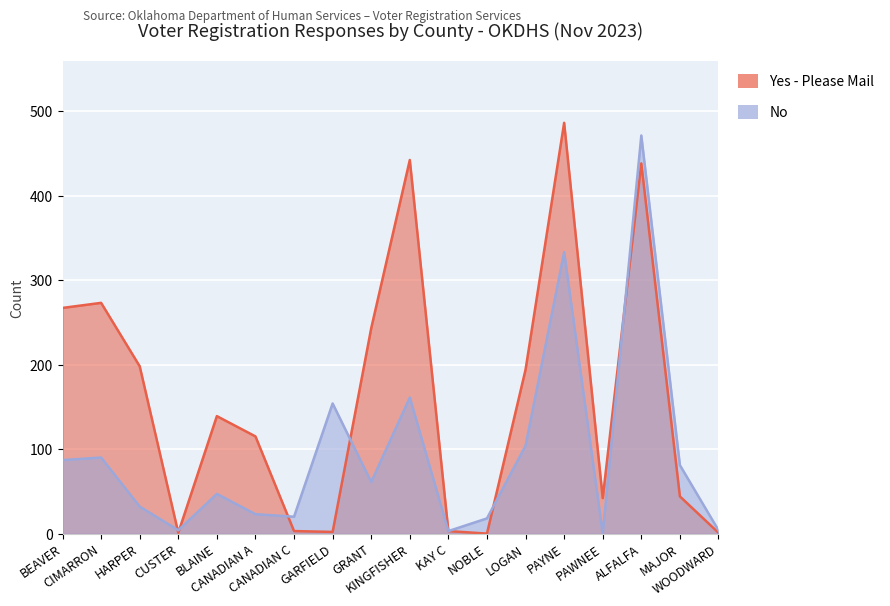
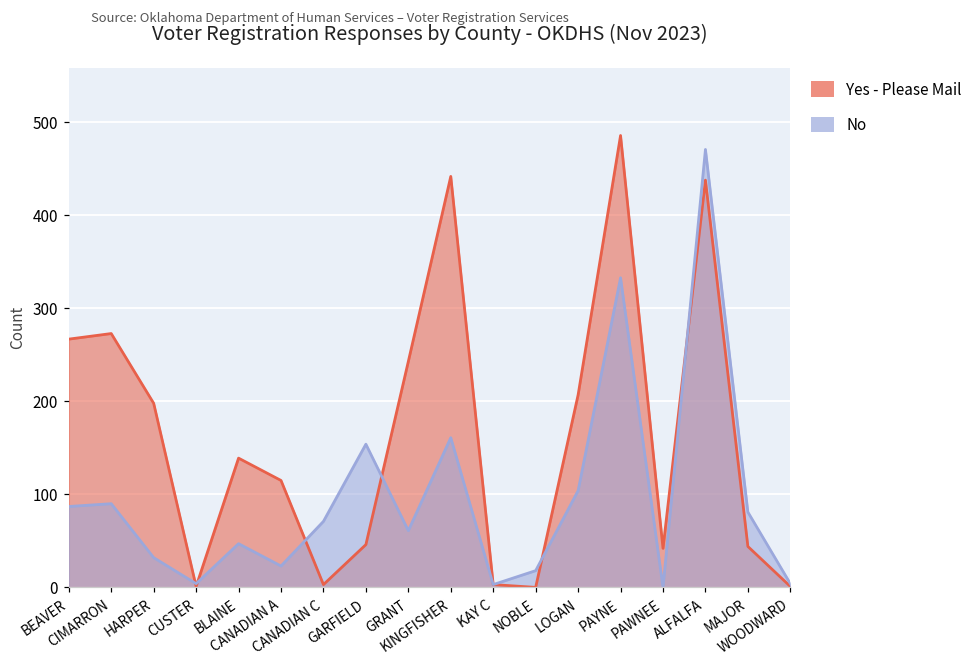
  {
    "Yes - Please Mail": {
      "BEAVER": 270,
      "CIMARRON": 270,
      "HARPER": 200,
      "CUSTER": 0,
      "BLAINE": 140,
      "CANADIAN A": 120,
      "CANADIAN C": 0,
-     "GARFIELD": 0,
+     "GARFIELD": 50,
      "GRANT": 240,
      "KINGFISHER": 440,
      "NOBLE": 0,
-     "LOGAN": 190,
+     "LOGAN": 210,
      "PAYNE": 490,
      "PAWNEE": 40,
      "ALFALFA": 440,
      "MAJOR": 40,
      "WOODWARD": 0
    },
    "No": {
      "BEAVER": 90,
      "CIMARRON": 90,
      "HARPER": 30,
      "CUSTER": 0,
      "BLAINE": 50,
      "CANADIAN A": 20,
-     "CANADIAN C": 20,
+     "CANADIAN C": 70,
      "GARFIELD": 150,
      "GRANT": 60,
      "KINGFISHER": 160,
      "NOBLE": 20,
      "LOGAN": 100,
      "PAYNE": 330,
      "PAWNEE": 0,
      "ALFALFA": 470,
      "MAJOR": 80,
      "WOODWARD": 0
    }
  }
